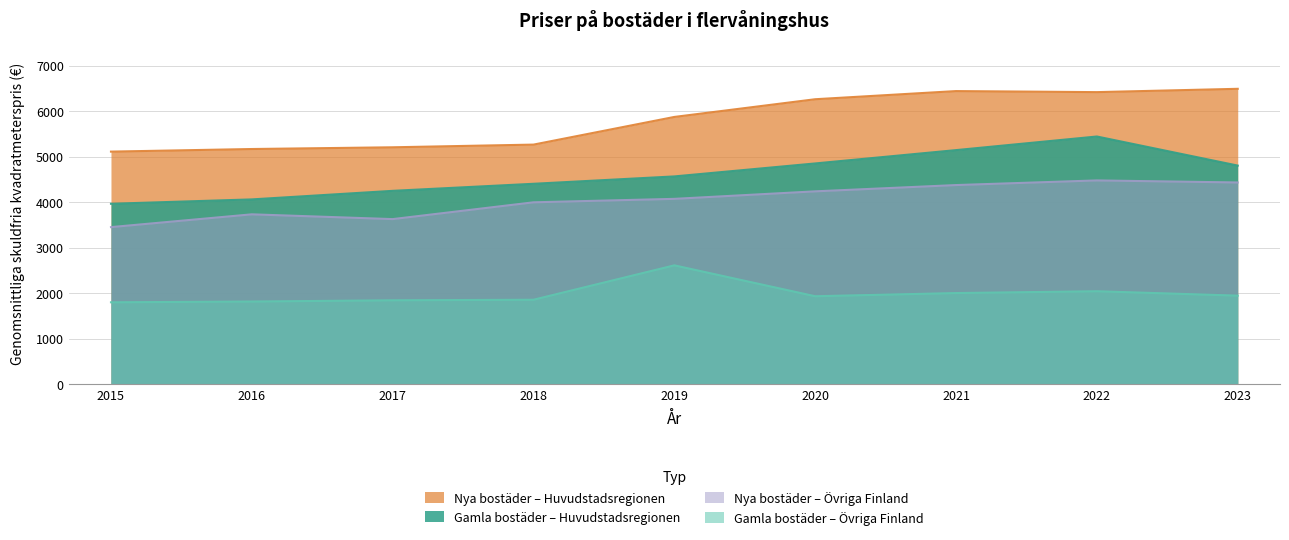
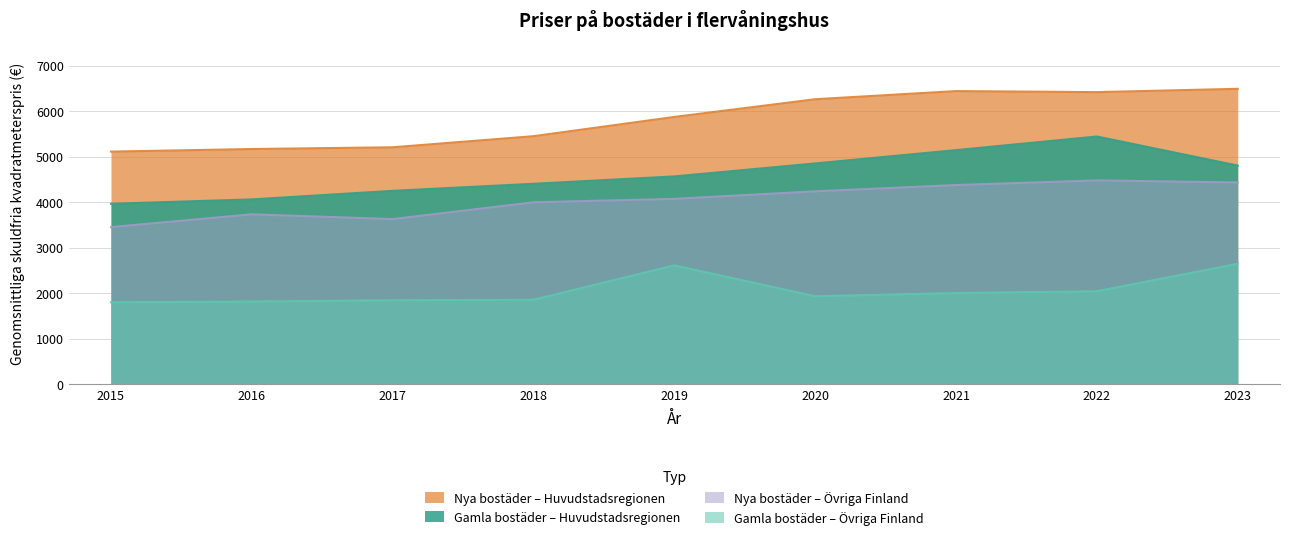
  {
    "Nya bostäder – Huvudstadsregionen": {
      "2015": 5100,
      "2016": 5200,
      "2017": 5200,
-     "2018": 5300,
+     "2018": 5500,
      "2019": 5900,
      "2020": 6300,
      "2021": 6400,
      "2022": 6400,
      "2023": 6500
    },
    "Gamla bostäder – Huvudstadsregionen": {
      "2015": 4000,
      "2016": 4100,
      "2017": 4200,
      "2018": 4400,
      "2019": 4600,
      "2020": 4900,
      "2021": 5100,
      "2022": 5400,
      "2023": 4800
    },
    "Nya bostäder – Övriga Finland": {
      "2015": 3500,
      "2016": 3700,
      "2017": 3600,
      "2018": 4000,
      "2019": 4100,
      "2020": 4200,
      "2021": 4400,
      "2022": 4500,
      "2023": 4400
    },
    "Gamla bostäder – Övriga Finland": {
      "2015": 1800,
      "2016": 1800,
      "2017": 1800,
      "2018": 1900,
      "2019": 2600,
      "2020": 1900,
      "2021": 2000,
      "2022": 2000,
-     "2023": 1900
+     "2023": 2600
    }
  }
